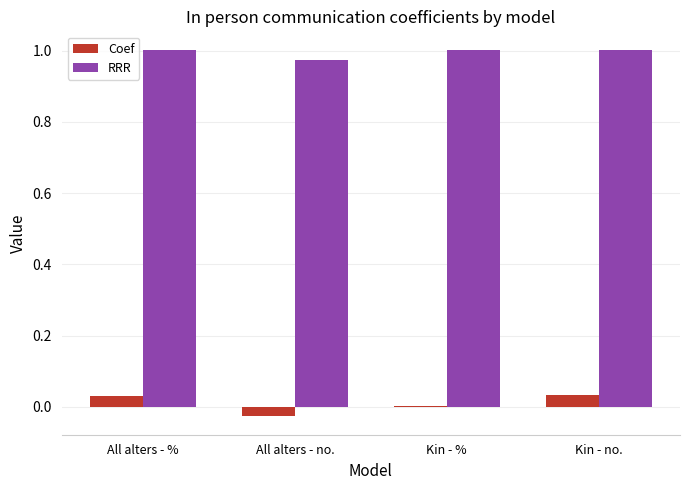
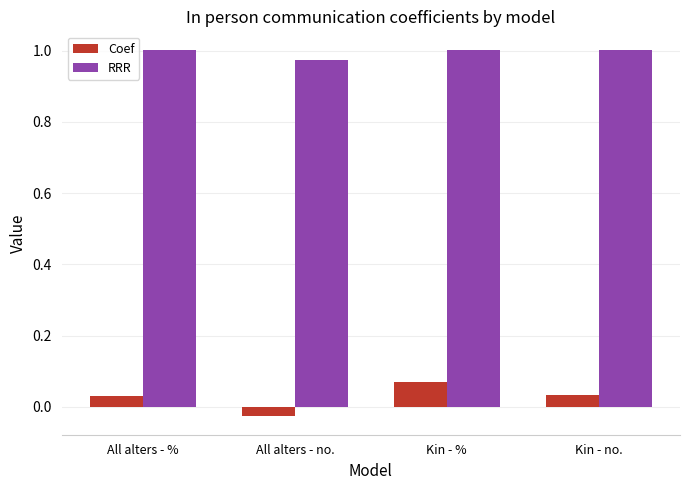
  {
    "Coef": {
      "All alters - %": 0.03,
      "All alters - no.": -0.03,
-     "Kin - %": 0.00,
+     "Kin - %": 0.07,
      "Kin - no.": 0.03
    },
    "RRR": {
      "All alters - %": 1.00,
      "All alters - no.": 0.97,
      "Kin - %": 1.00,
      "Kin - no.": 1.00
    }
  }
